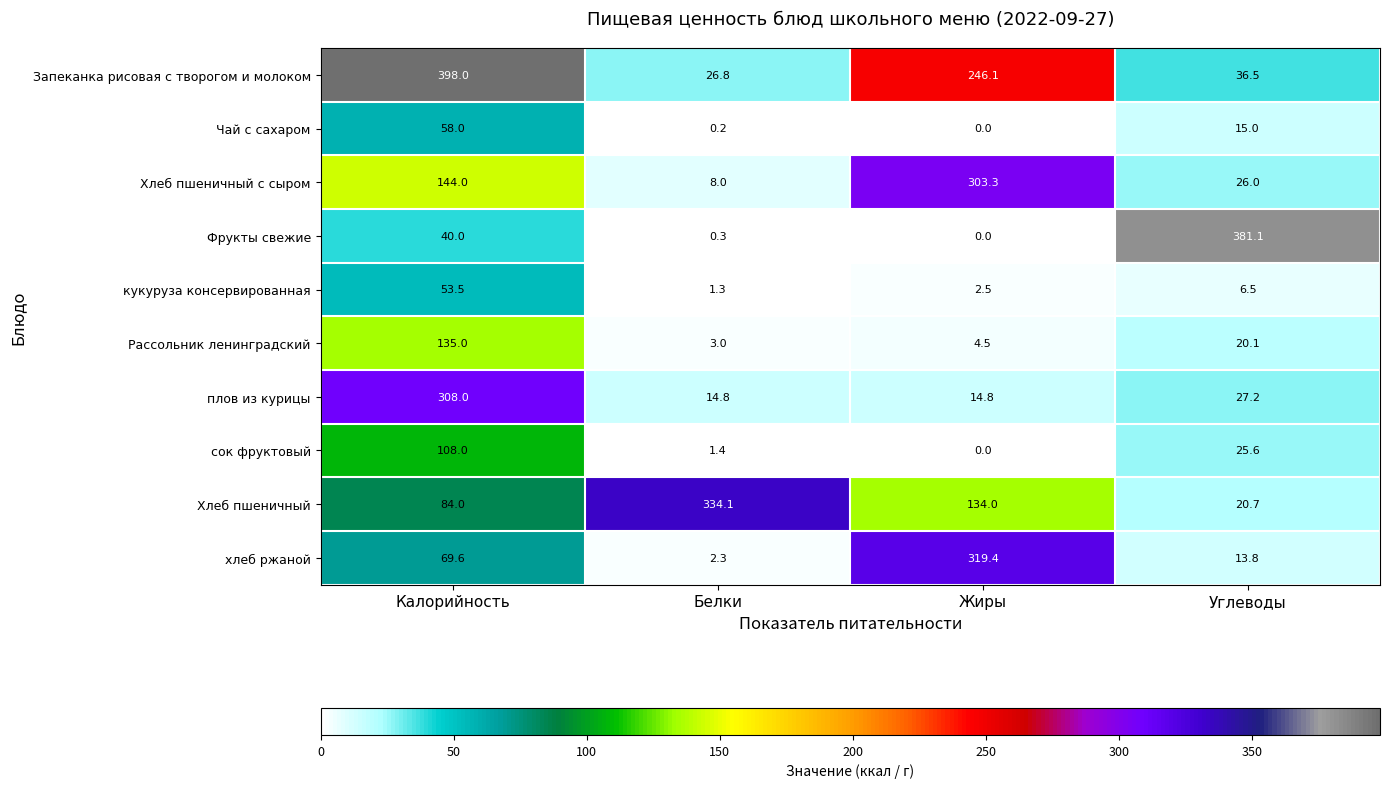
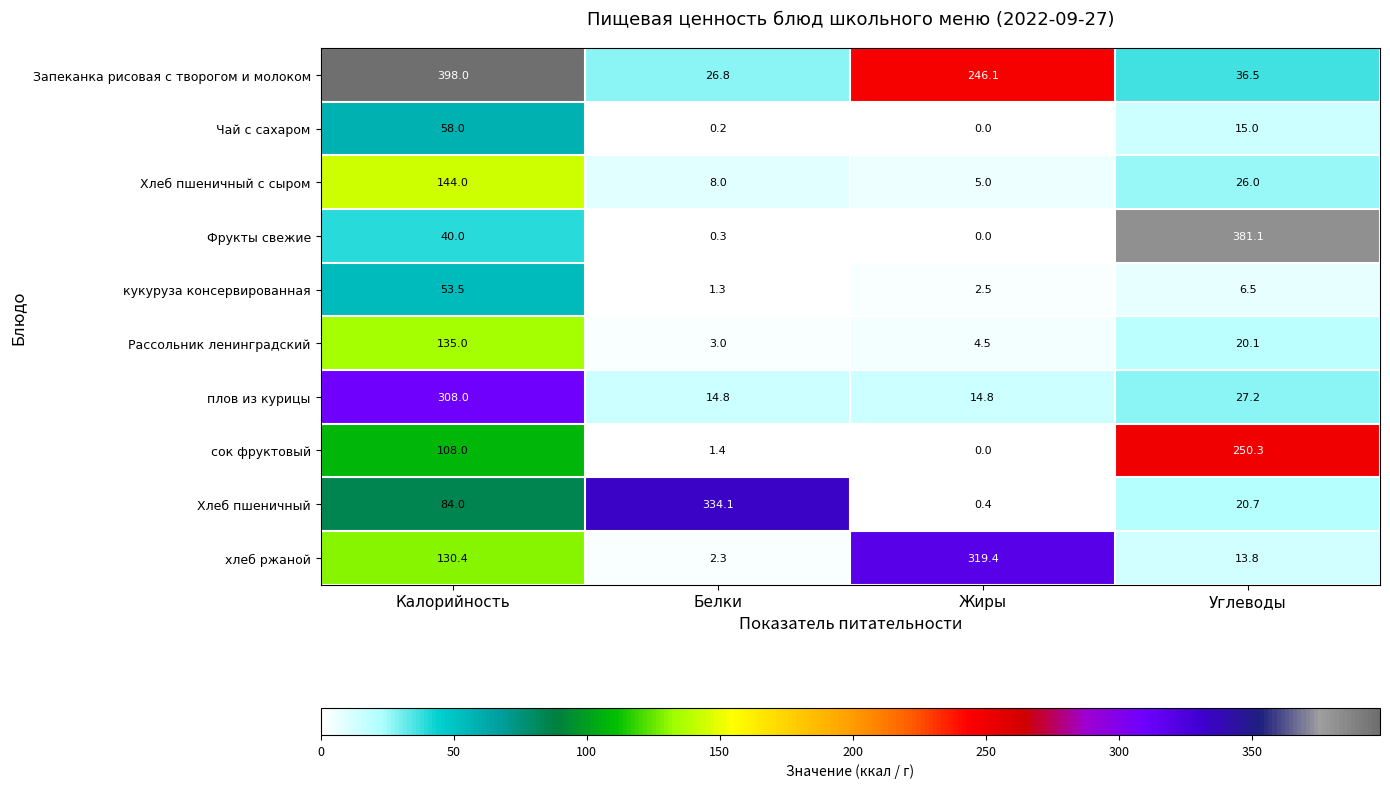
  {
    "Запеканка рисовая с творогом и молоком": {
      "Калорийность": 398.0,
      "Белки": 26.8,
      "Жиры": 246.1,
      "Углеводы": 36.5
    },
    "Чай с сахаром": {
      "Калорийность": 58.0,
      "Белки": 0.2,
      "Жиры": 0.0,
      "Углеводы": 15.0
    },
    "Хлеб пшеничный с сыром": {
      "Калорийность": 144.0,
      "Белки": 8.0,
-     "Жиры": 303.3,
+     "Жиры": 5.0,
      "Углеводы": 26.0
    },
    "Фрукты свежие": {
      "Калорийность": 40.0,
      "Белки": 0.3,
      "Жиры": 0.0,
      "Углеводы": 381.1
    },
    "кукуруза консервированная": {
      "Калорийность": 53.5,
      "Белки": 1.3,
      "Жиры": 2.5,
      "Углеводы": 6.5
    },
    "Рассольник ленинградский": {
      "Калорийность": 135.0,
      "Белки": 3.0,
      "Жиры": 4.5,
      "Углеводы": 20.1
    },
    "плов из курицы": {
      "Калорийность": 308.0,
      "Белки": 14.8,
      "Жиры": 14.8,
      "Углеводы": 27.2
    },
    "сок фруктовый": {
      "Калорийность": 108.0,
      "Белки": 1.4,
      "Жиры": 0.0,
-     "Углеводы": 25.6
+     "Углеводы": 250.3
    },
    "Хлеб пшеничный": {
      "Калорийность": 84.0,
      "Белки": 334.1,
-     "Жиры": 134.0,
+     "Жиры": 0.4,
      "Углеводы": 20.7
    },
    "хлеб ржаной": {
-     "Калорийность": 69.6,
+     "Калорийность": 130.4,
      "Белки": 2.3,
      "Жиры": 319.4,
      "Углеводы": 13.8
    }
  }
